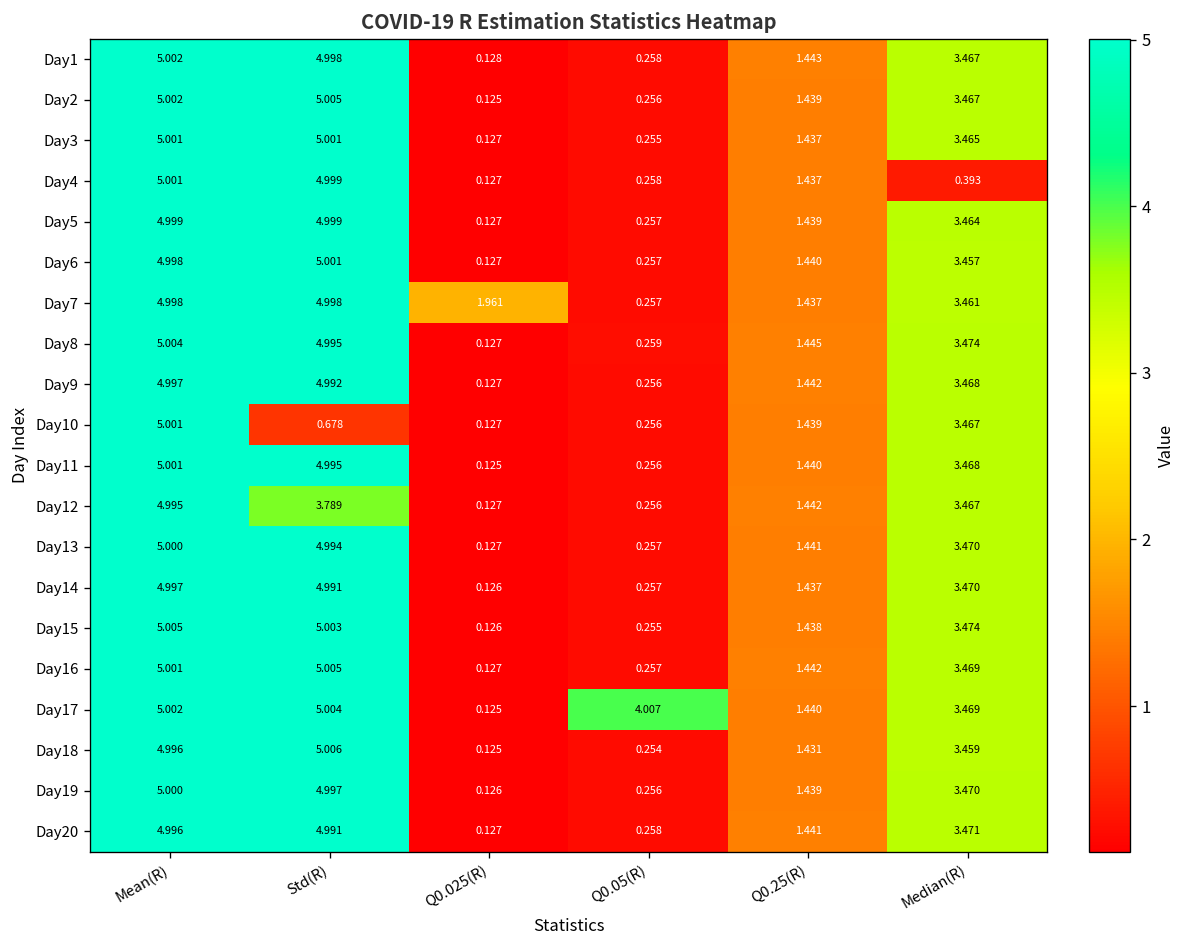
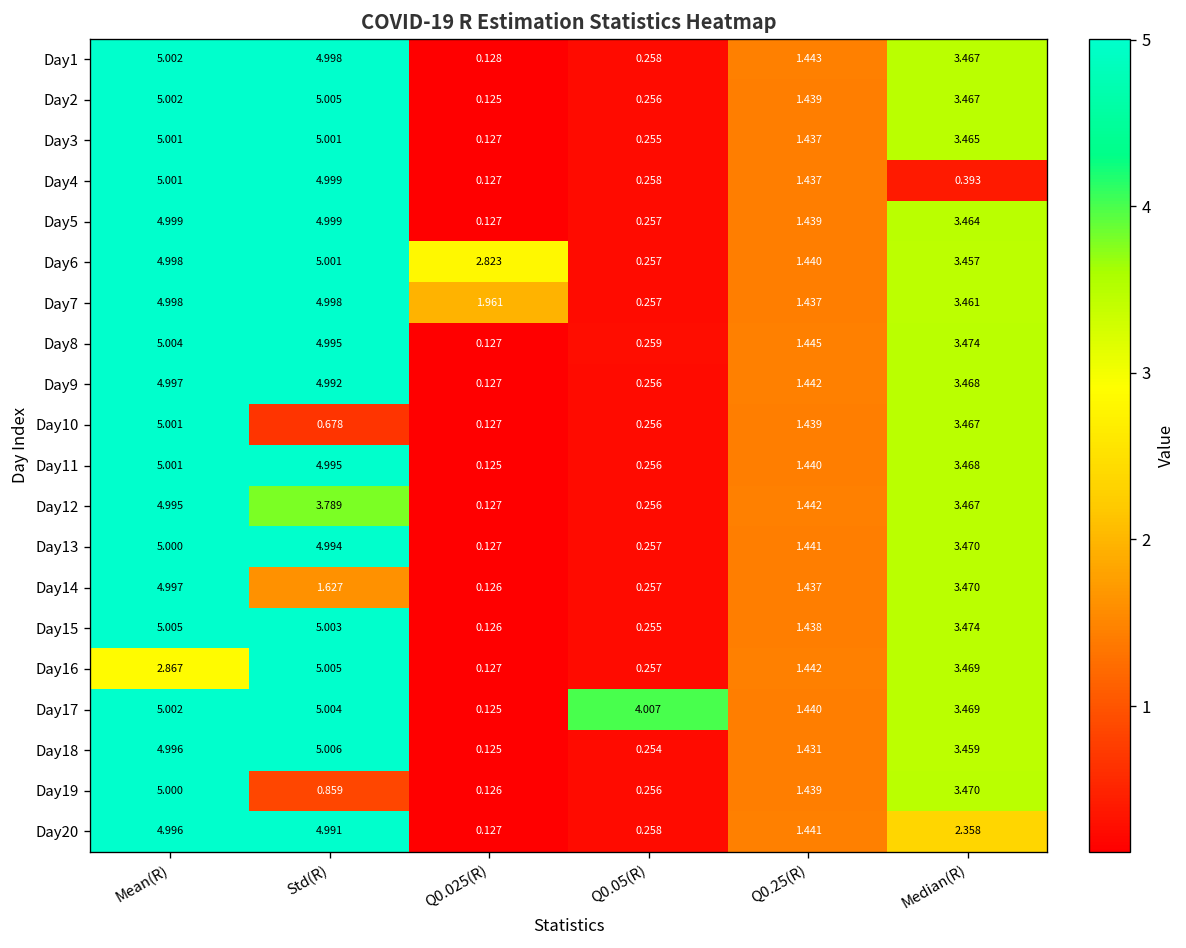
  {
    "Day1": {
      "Mean(R)": 5.002,
      "Std(R)": 4.998,
      "Q0.025(R)": 0.128,
      "Q0.05(R)": 0.258,
      "Q0.25(R)": 1.443,
      "Median(R)": 3.467
    },
    "Day2": {
      "Mean(R)": 5.002,
      "Std(R)": 5.005,
      "Q0.025(R)": 0.125,
      "Q0.05(R)": 0.256,
      "Q0.25(R)": 1.439,
      "Median(R)": 3.467
    },
    "Day3": {
      "Mean(R)": 5.001,
      "Std(R)": 5.001,
      "Q0.025(R)": 0.127,
      "Q0.05(R)": 0.255,
      "Q0.25(R)": 1.437,
      "Median(R)": 3.465
    },
    "Day4": {
      "Mean(R)": 5.001,
      "Std(R)": 4.999,
      "Q0.025(R)": 0.127,
      "Q0.05(R)": 0.258,
      "Q0.25(R)": 1.437,
      "Median(R)": 0.393
    },
    "Day5": {
      "Mean(R)": 4.999,
      "Std(R)": 4.999,
      "Q0.025(R)": 0.127,
      "Q0.05(R)": 0.257,
      "Q0.25(R)": 1.439,
      "Median(R)": 3.464
    },
    "Day6": {
      "Mean(R)": 4.998,
      "Std(R)": 5.001,
-     "Q0.025(R)": 0.127,
+     "Q0.025(R)": 2.823,
      "Q0.05(R)": 0.257,
      "Q0.25(R)": 1.440,
      "Median(R)": 3.457
    },
    "Day7": {
      "Mean(R)": 4.998,
      "Std(R)": 4.998,
      "Q0.025(R)": 1.961,
      "Q0.05(R)": 0.257,
      "Q0.25(R)": 1.437,
      "Median(R)": 3.461
    },
    "Day8": {
      "Mean(R)": 5.004,
      "Std(R)": 4.995,
      "Q0.025(R)": 0.127,
      "Q0.05(R)": 0.259,
      "Q0.25(R)": 1.445,
      "Median(R)": 3.474
    },
    "Day9": {
      "Mean(R)": 4.997,
      "Std(R)": 4.992,
      "Q0.025(R)": 0.127,
      "Q0.05(R)": 0.256,
      "Q0.25(R)": 1.442,
      "Median(R)": 3.468
    },
    "Day10": {
      "Mean(R)": 5.001,
      "Std(R)": 0.678,
      "Q0.025(R)": 0.127,
      "Q0.05(R)": 0.256,
      "Q0.25(R)": 1.439,
      "Median(R)": 3.467
    },
    "Day11": {
      "Mean(R)": 5.001,
      "Std(R)": 4.995,
      "Q0.025(R)": 0.125,
      "Q0.05(R)": 0.256,
      "Q0.25(R)": 1.440,
      "Median(R)": 3.468
    },
    "Day12": {
      "Mean(R)": 4.995,
      "Std(R)": 3.789,
      "Q0.025(R)": 0.127,
      "Q0.05(R)": 0.256,
      "Q0.25(R)": 1.442,
      "Median(R)": 3.467
    },
    "Day13": {
      "Mean(R)": 5.000,
      "Std(R)": 4.994,
      "Q0.025(R)": 0.127,
      "Q0.05(R)": 0.257,
      "Q0.25(R)": 1.441,
      "Median(R)": 3.470
    },
    "Day14": {
      "Mean(R)": 4.997,
-     "Std(R)": 4.991,
+     "Std(R)": 1.627,
      "Q0.025(R)": 0.126,
      "Q0.05(R)": 0.257,
      "Q0.25(R)": 1.437,
      "Median(R)": 3.470
    },
    "Day15": {
      "Mean(R)": 5.005,
      "Std(R)": 5.003,
      "Q0.025(R)": 0.126,
      "Q0.05(R)": 0.255,
      "Q0.25(R)": 1.438,
      "Median(R)": 3.474
    },
    "Day16": {
-     "Mean(R)": 5.001,
+     "Mean(R)": 2.867,
      "Std(R)": 5.005,
      "Q0.025(R)": 0.127,
      "Q0.05(R)": 0.257,
      "Q0.25(R)": 1.442,
      "Median(R)": 3.469
    },
    "Day17": {
      "Mean(R)": 5.002,
      "Std(R)": 5.004,
      "Q0.025(R)": 0.125,
      "Q0.05(R)": 4.007,
      "Q0.25(R)": 1.440,
      "Median(R)": 3.469
    },
    "Day18": {
      "Mean(R)": 4.996,
      "Std(R)": 5.006,
      "Q0.025(R)": 0.125,
      "Q0.05(R)": 0.254,
      "Q0.25(R)": 1.431,
      "Median(R)": 3.459
    },
    "Day19": {
      "Mean(R)": 5.000,
-     "Std(R)": 4.997,
+     "Std(R)": 0.859,
      "Q0.025(R)": 0.126,
      "Q0.05(R)": 0.256,
      "Q0.25(R)": 1.439,
      "Median(R)": 3.470
    },
    "Day20": {
      "Mean(R)": 4.996,
      "Std(R)": 4.991,
      "Q0.025(R)": 0.127,
      "Q0.05(R)": 0.258,
      "Q0.25(R)": 1.441,
-     "Median(R)": 3.471
+     "Median(R)": 2.358
    }
  }
